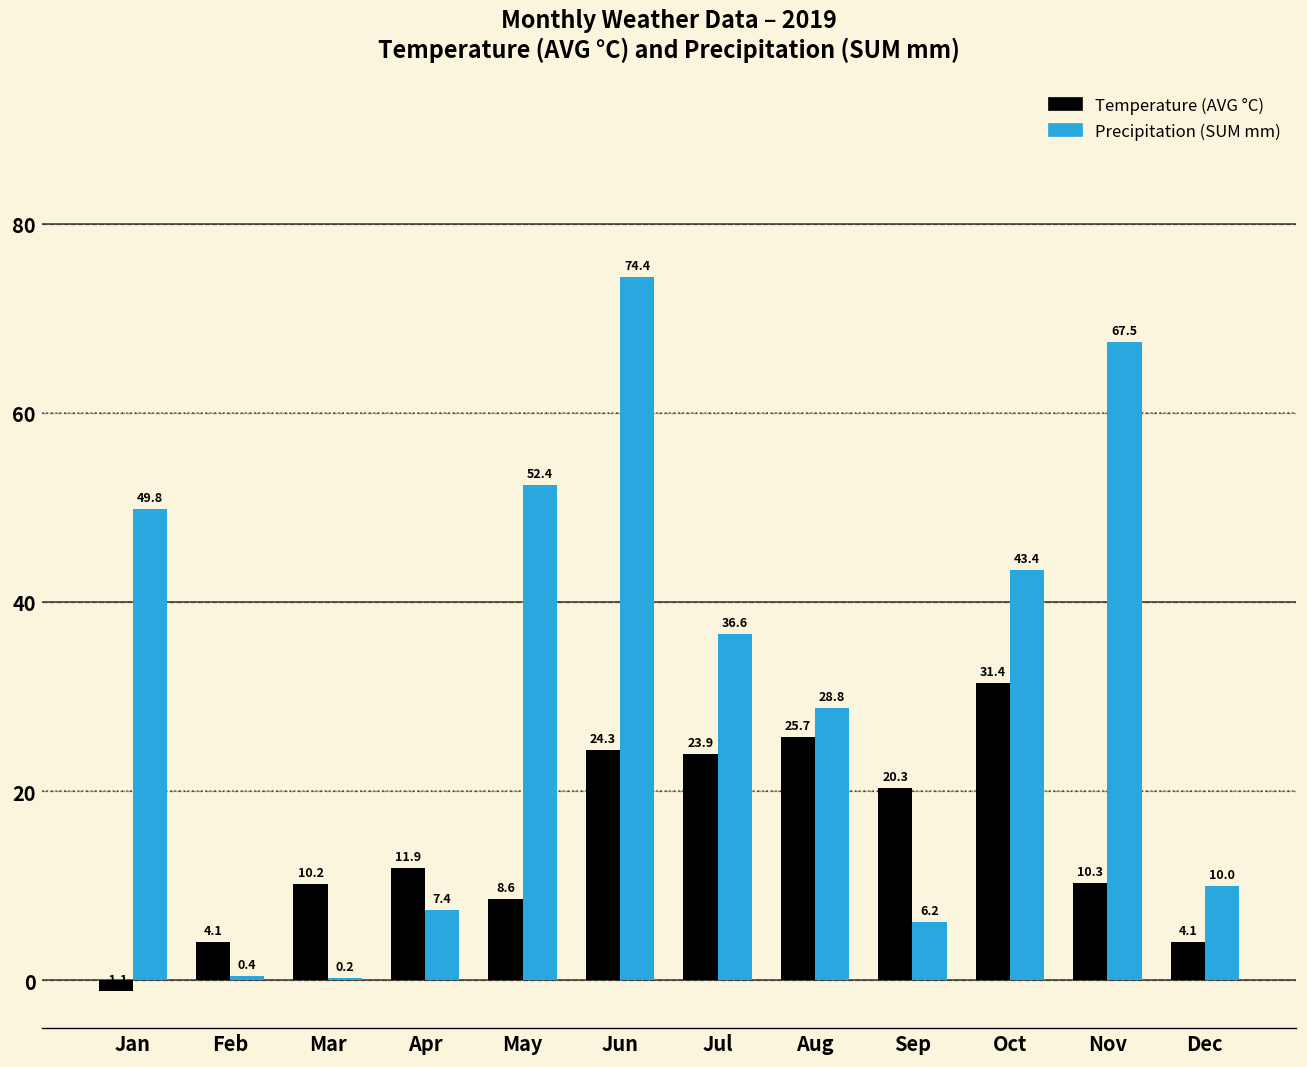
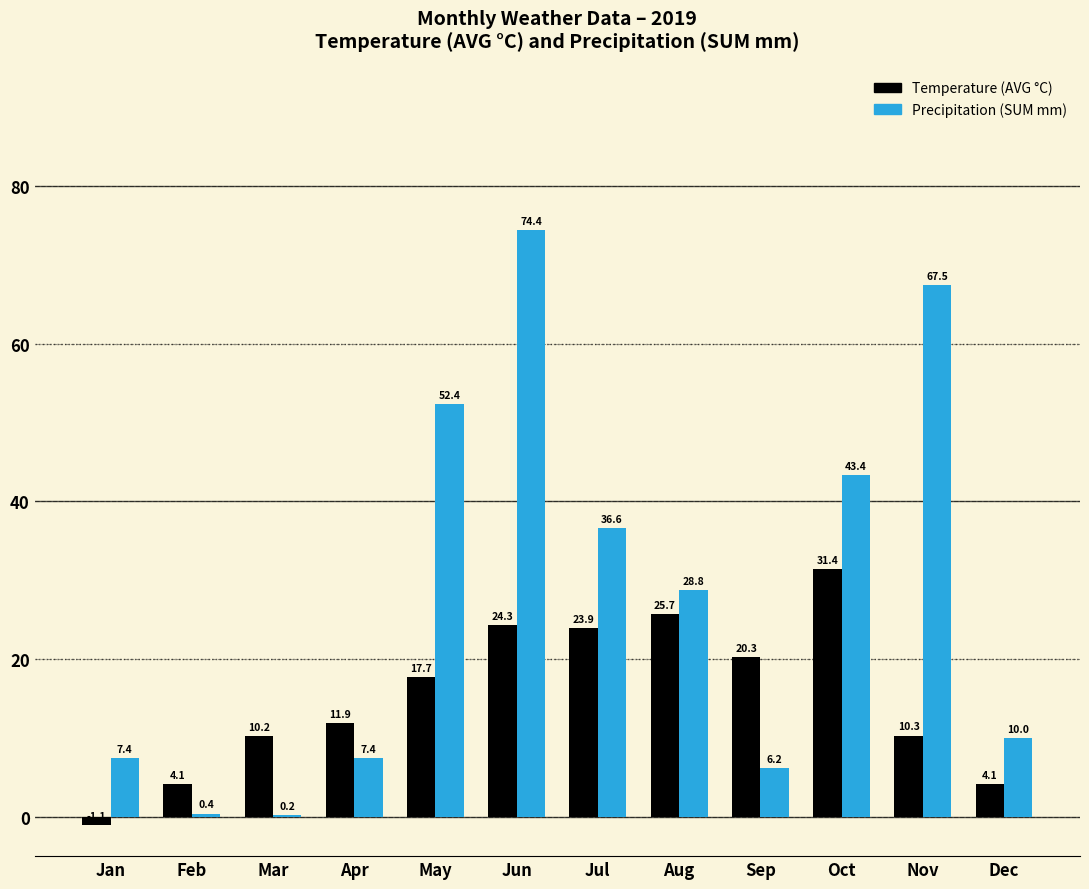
  {
    "Temperature (AVG °C)": {
      "Jan": -1.1,
      "Feb": 4.1,
      "Mar": 10.2,
      "Apr": 11.9,
-     "May": 8.6,
+     "May": 17.7,
      "Jun": 24.3,
      "Jul": 23.9,
      "Aug": 25.7,
      "Sep": 20.3,
      "Oct": 31.4,
      "Nov": 10.3,
      "Dec": 4.1
    },
    "Precipitation (SUM mm)": {
-     "Jan": 49.8,
+     "Jan": 7.4,
      "Feb": 0.4,
      "Mar": 0.2,
      "Apr": 7.4,
      "May": 52.4,
      "Jun": 74.4,
      "Jul": 36.6,
      "Aug": 28.8,
      "Sep": 6.2,
      "Oct": 43.4,
      "Nov": 67.5,
      "Dec": 10.0
    }
  }
